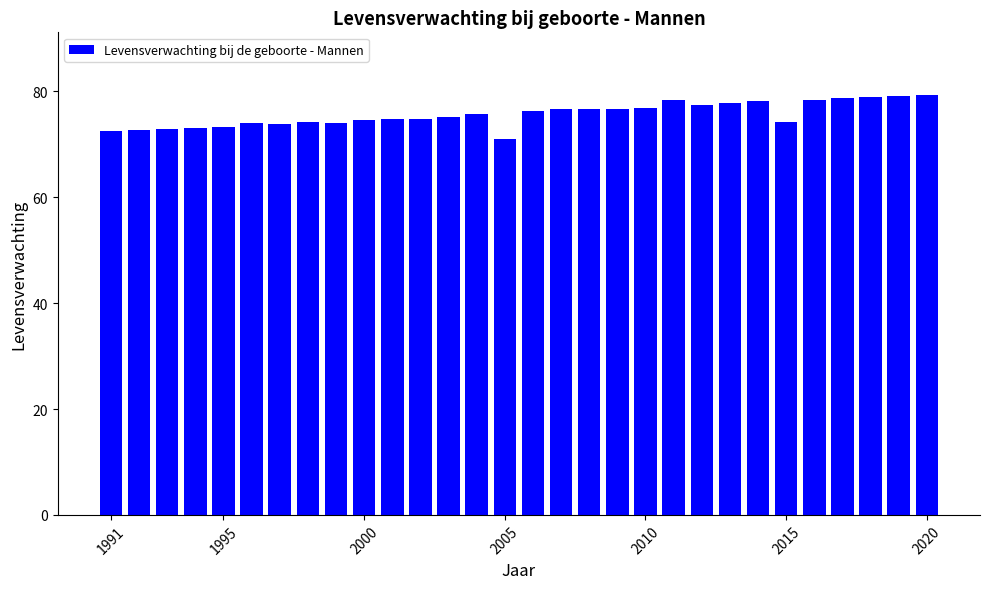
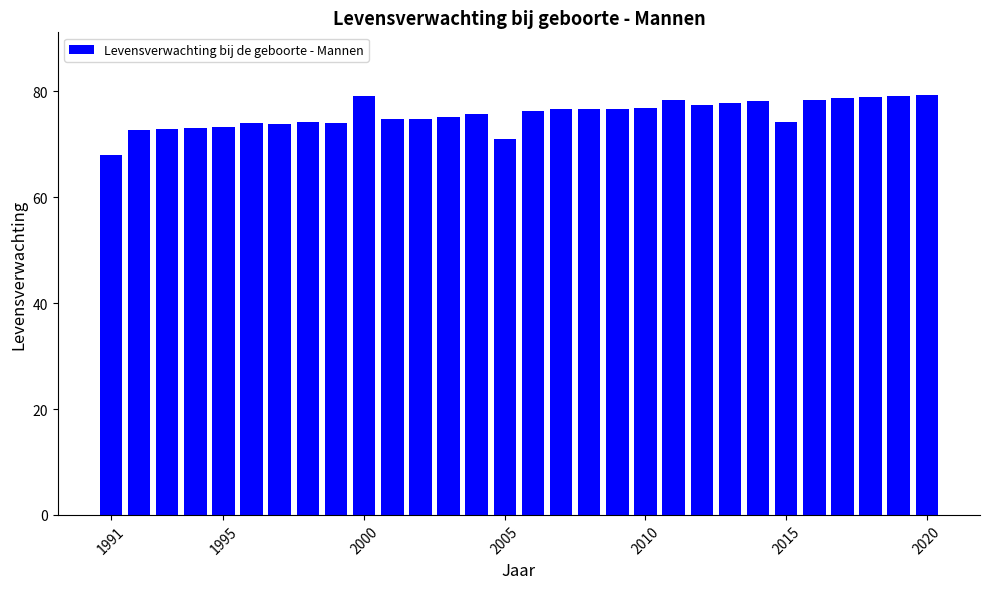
  {
-   "1991": 73,
+   "1991": 68,
    "1995": 73,
-   "2000": 75,
+   "2000": 79,
    "2005": 71,
    "2010": 77,
    "2015": 74,
    "2020": 79
  }
